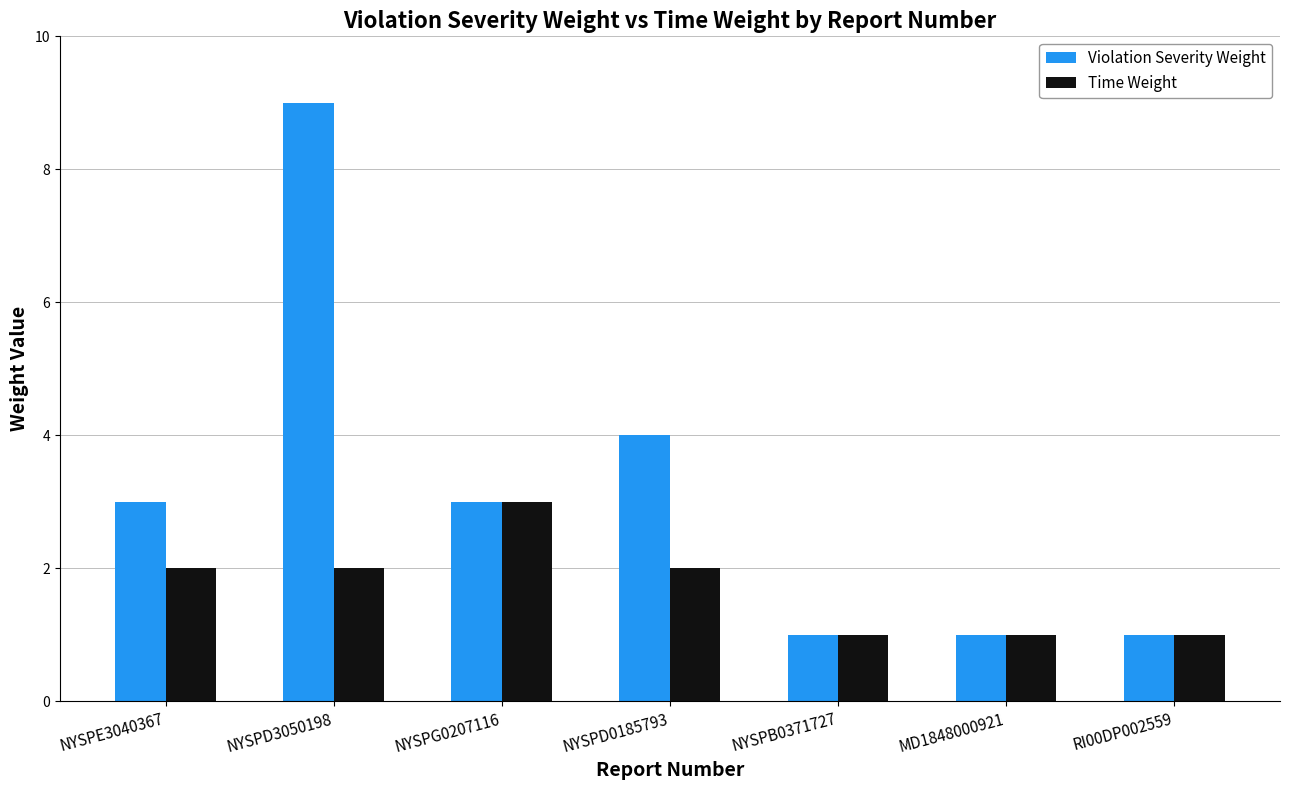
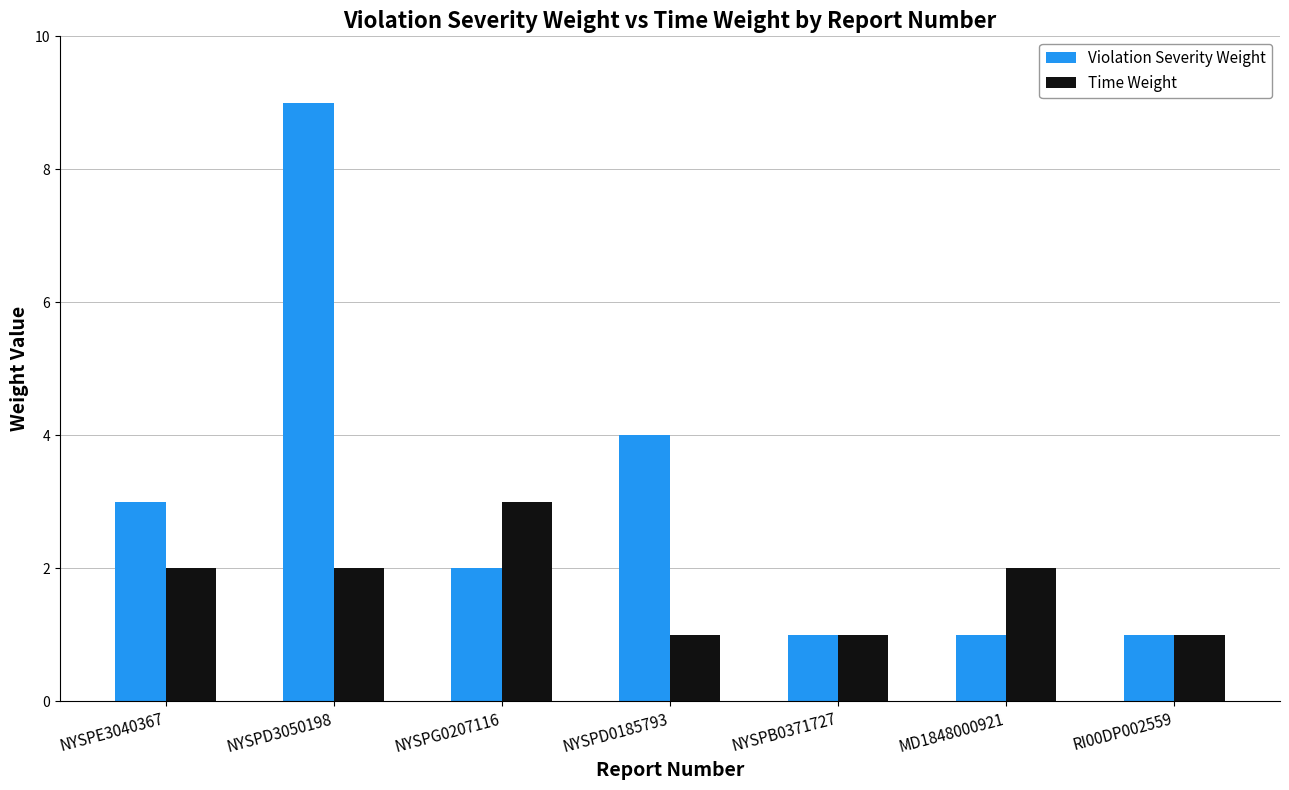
  {
    "Violation Severity Weight": {
      "NYSPE3040367": 3,
      "NYSPD3050198": 9,
-     "NYSPG0207116": 3,
+     "NYSPG0207116": 2,
      "NYSPD0185793": 4,
      "NYSPB0371727": 1,
      "MD1848000921": 1,
      "RI00DP002559": 1
    },
    "Time Weight": {
      "NYSPE3040367": 2,
      "NYSPD3050198": 2,
      "NYSPG0207116": 3,
-     "NYSPD0185793": 2,
+     "NYSPD0185793": 1,
      "NYSPB0371727": 1,
-     "MD1848000921": 1,
+     "MD1848000921": 2,
      "RI00DP002559": 1
    }
  }
